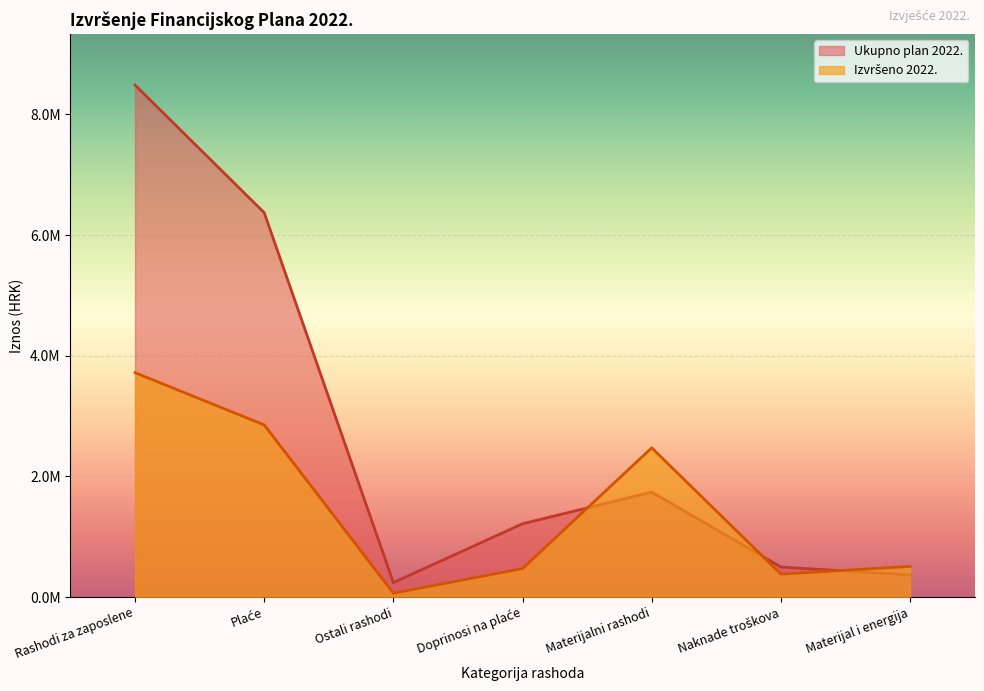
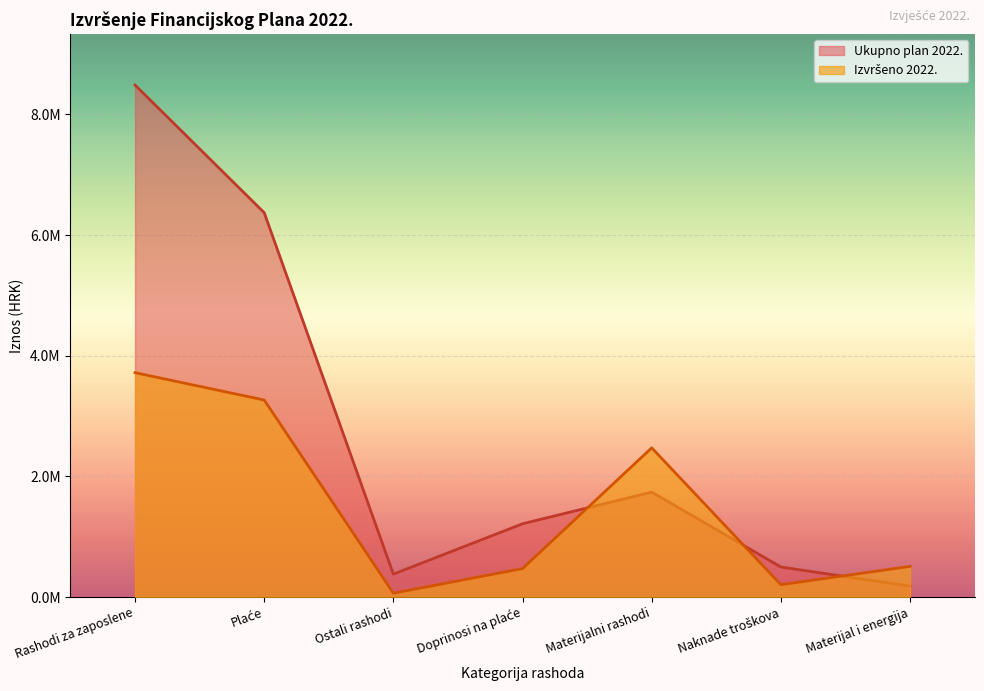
  {
    "Ukupno plan 2022.": {
      "Rashodi za zaposlene": 8500000,
      "Plaće": 6400000,
-     "Ostali rashodi": 200000,
+     "Ostali rashodi": 400000,
      "Doprinosi na plaće": 1200000,
      "Materijalni rashodi": 1700000,
      "Naknade troškova": 500000,
-     "Materijal i energija": 400000
+     "Materijal i energija": 200000
    },
    "Izvršeno 2022.": {
      "Rashodi za zaposlene": 3700000,
-     "Plaće": 2900000,
+     "Plaće": 3300000,
      "Ostali rashodi": 100000,
      "Doprinosi na plaće": 500000,
      "Materijalni rashodi": 2500000,
-     "Naknade troškova": 400000,
+     "Naknade troškova": 200000,
      "Materijal i energija": 500000
    }
  }
